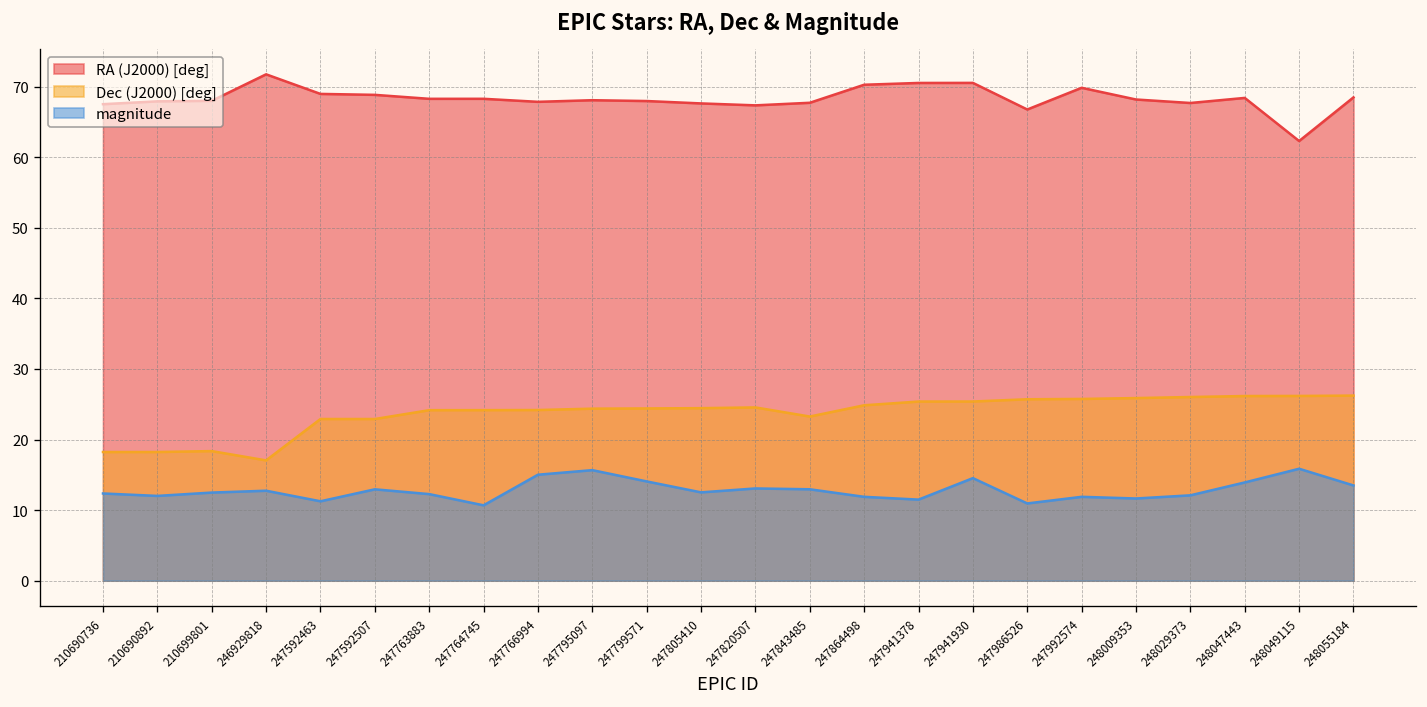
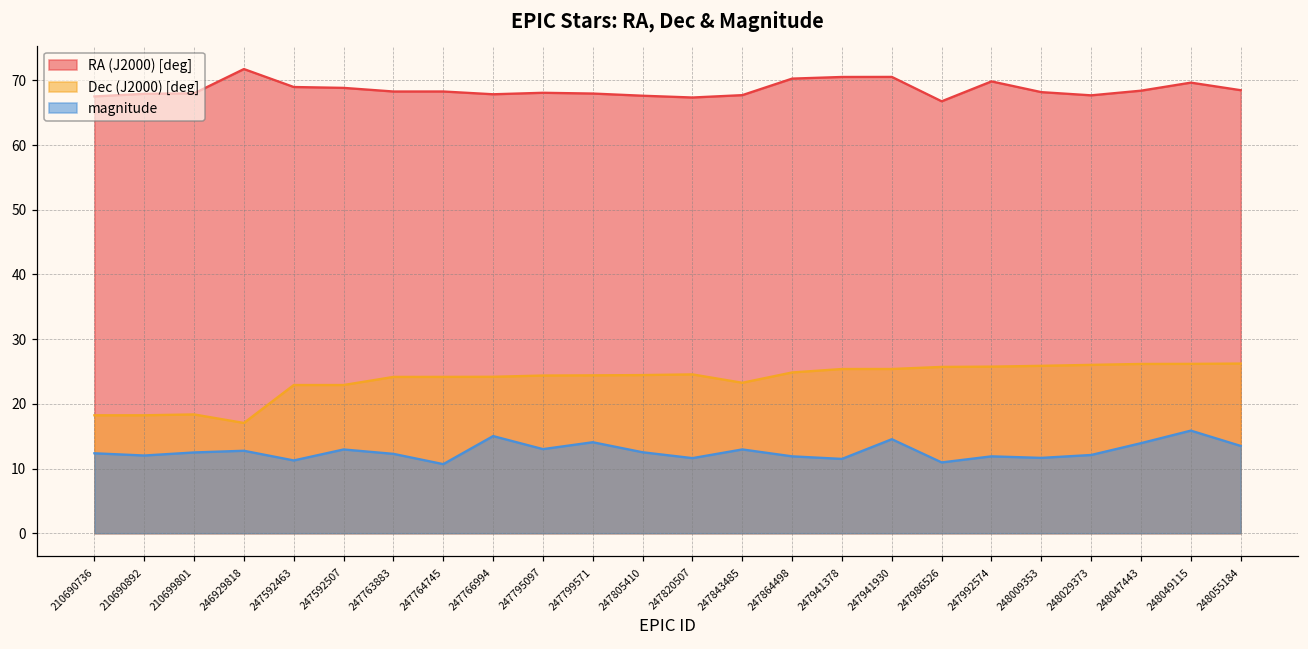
  {
    "RA (J2000) [deg]": {
      "246929818": 72,
      "247592463": 69,
      "247592507": 69,
      "247763883": 68,
      "247764745": 68,
      "247766994": 68,
      "247795097": 68,
      "247799571": 68,
      "247805410": 68,
      "247820507": 67,
      "247843485": 68,
      "247864498": 70,
      "247941378": 71,
      "247941930": 71,
      "247986526": 67,
      "247992574": 70,
      "248009353": 68,
      "248029373": 68,
      "248047443": 68,
-     "248049115": 62,
+     "248049115": 70,
      "248055184": 68
    },
    "Dec (J2000) [deg]": {
      "210690736": 18,
      "210690892": 18,
      "210699801": 18,
      "246929818": 17,
      "247592463": 23,
      "247592507": 23,
      "247763883": 24,
      "247764745": 24,
      "247766994": 24,
      "247795097": 24,
      "247799571": 24,
      "247805410": 24,
      "247820507": 25,
      "247843485": 23,
      "247864498": 25,
      "247941378": 25,
      "247941930": 25,
      "247986526": 26,
      "247992574": 26,
      "248009353": 26,
      "248029373": 26,
      "248047443": 26,
      "248049115": 26,
      "248055184": 26
    },
    "magnitude": {
      "210690736": 12,
      "210690892": 12,
      "210699801": 12,
      "246929818": 13,
      "247592463": 11,
      "247592507": 13,
      "247763883": 12,
      "247764745": 11,
      "247766994": 15,
-     "247795097": 16,
+     "247795097": 13,
      "247799571": 14,
      "247805410": 13,
-     "247820507": 13,
+     "247820507": 12,
      "247843485": 13,
      "247864498": 12,
      "247941378": 11,
      "247941930": 15,
      "247986526": 11,
      "247992574": 12,
      "248009353": 12,
      "248029373": 12,
      "248047443": 14,
      "248049115": 16,
      "248055184": 13
    }
  }
